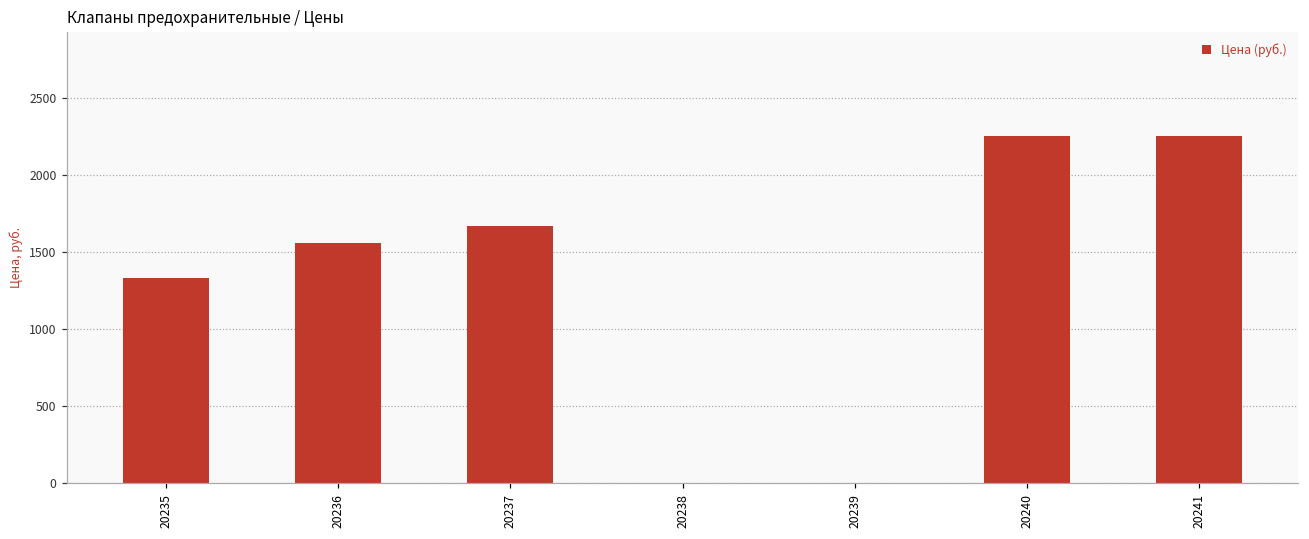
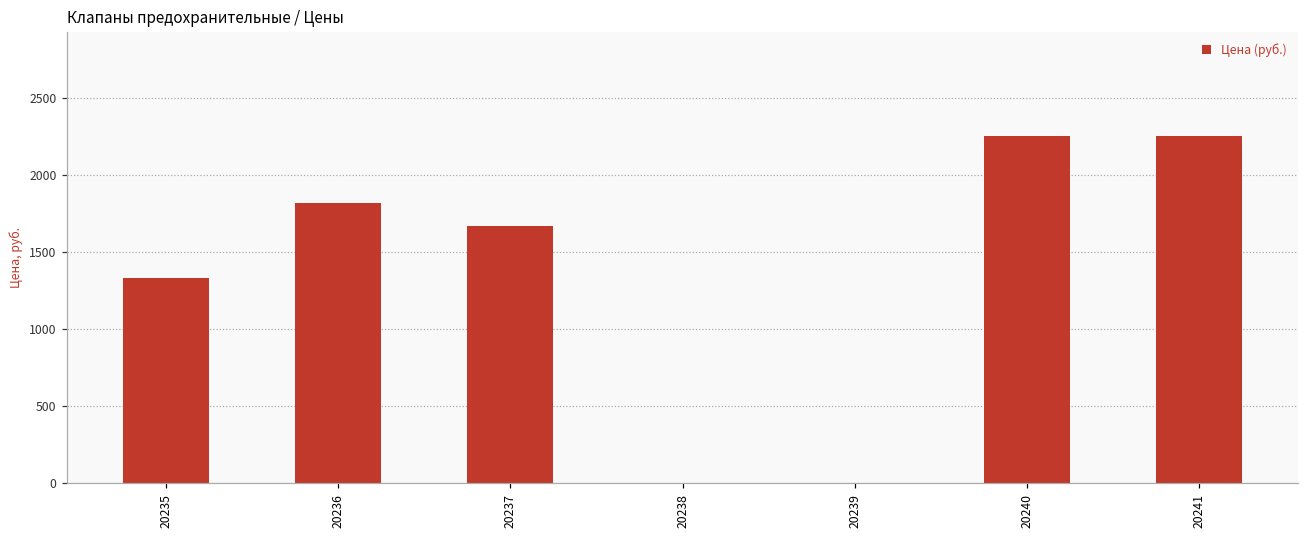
  {
    "20235": 1330,
-   "20236": 1560,
+   "20236": 1820,
    "20237": 1670,
    "20238": 0,
    "20239": 0,
    "20240": 2250,
    "20241": 2250
  }
